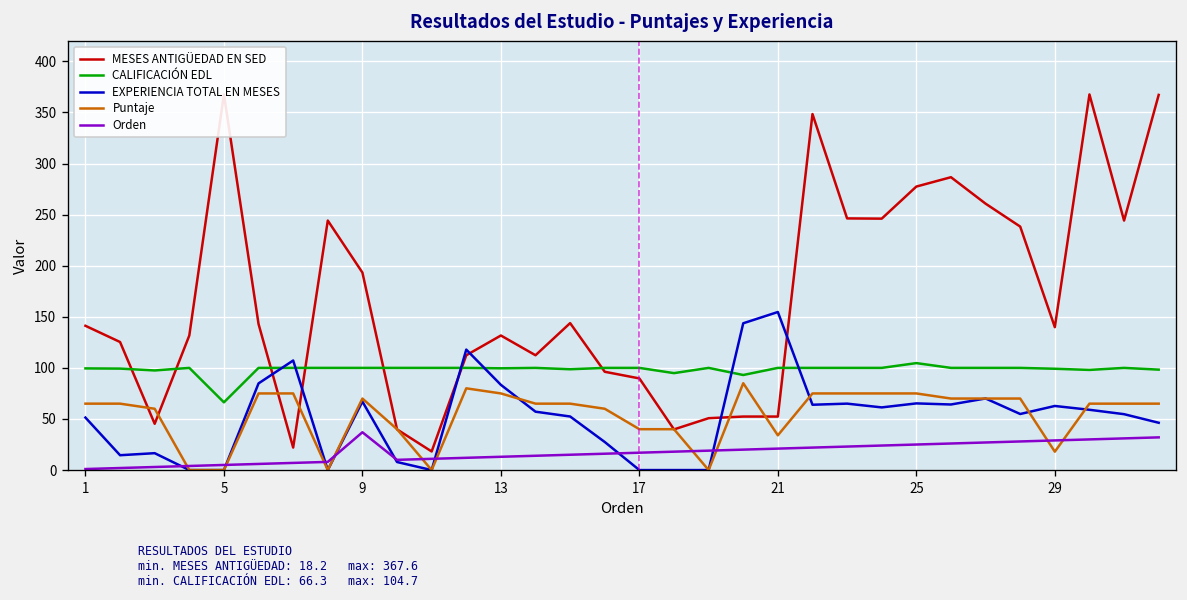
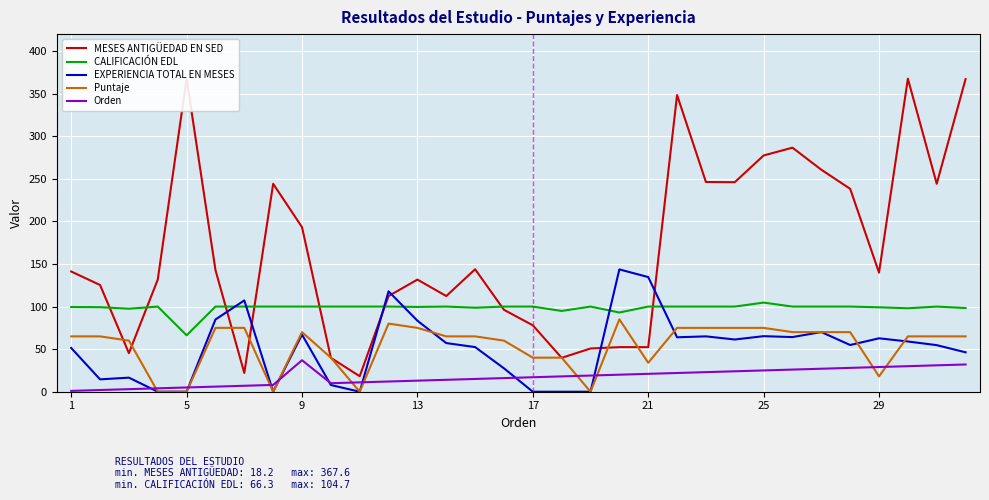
  {
    "MESES ANTIGÜEDAD EN SED": {
      "1": 140,
      "9": 190,
      "13": 130,
-     "17": 90,
+     "17": 80,
      "21": 50,
      "25": 280,
      "29": 140
    },
    "CALIFICACIÓN EDL": {
      "1": 100,
      "5": 70,
      "9": 100,
      "13": 100,
      "17": 100,
      "21": 100,
      "25": 100,
      "29": 100
    },
    "EXPERIENCIA TOTAL EN MESES": {
      "1": 50,
      "13": 80,
      "17": 0,
-     "21": 150,
+     "21": 130,
      "25": 70,
      "29": 60
    },
    "Puntaje": {
      "1": 70,
      "13": 80,
      "17": 40,
      "21": 30,
      "25": 80,
      "29": 20
    },
    "Orden": {
      "1": 0,
      "5": 10,
      "9": 40,
      "13": 10,
      "17": 20,
      "21": 20,
      "25": 30,
      "29": 30
    }
  }
